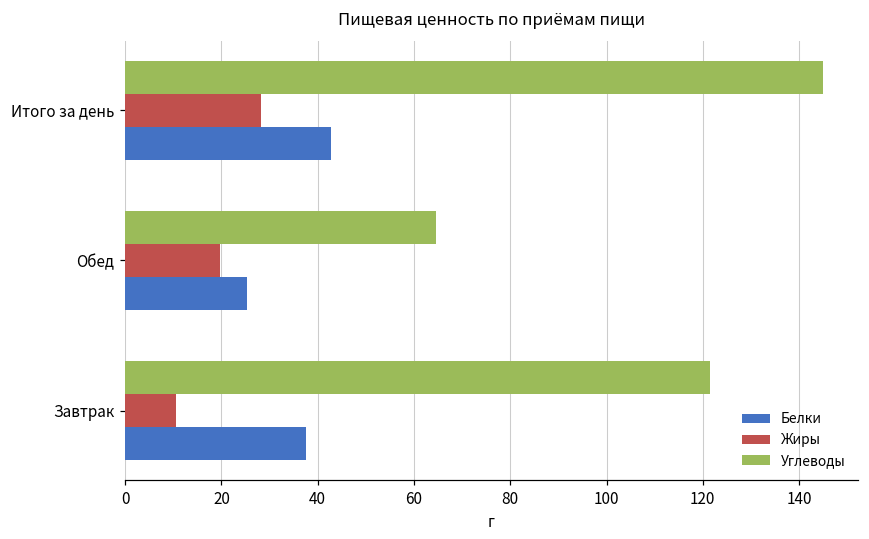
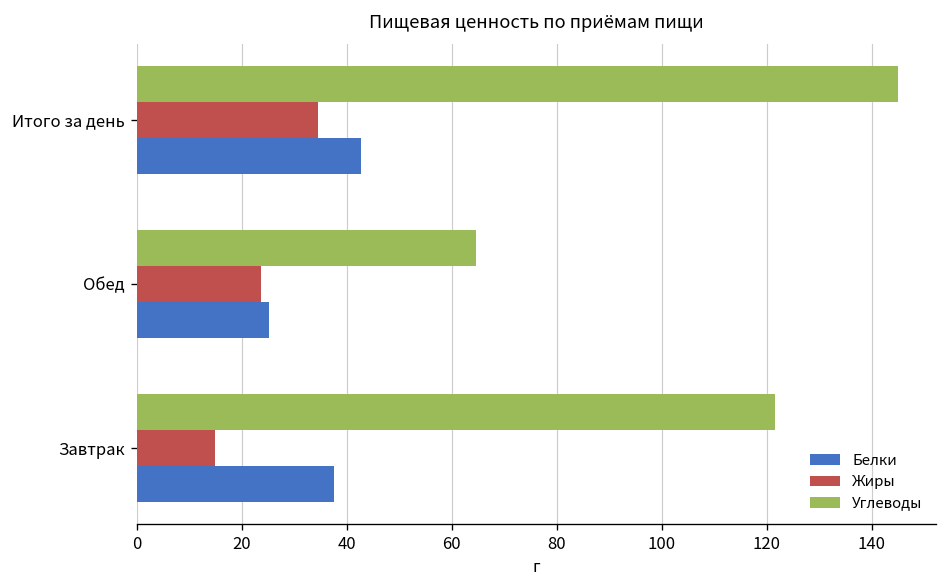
  {
    "Белки": {
      "Итого за день": 43,
      "Обед": 25,
      "Завтрак": 38
    },
    "Жиры": {
-     "Итого за день": 28,
-     "Обед": 20,
-     "Завтрак": 11
+     "Итого за день": 35,
+     "Обед": 24,
+     "Завтрак": 15
    },
    "Углеводы": {
      "Итого за день": 145,
      "Обед": 65,
      "Завтрак": 122
    }
  }
